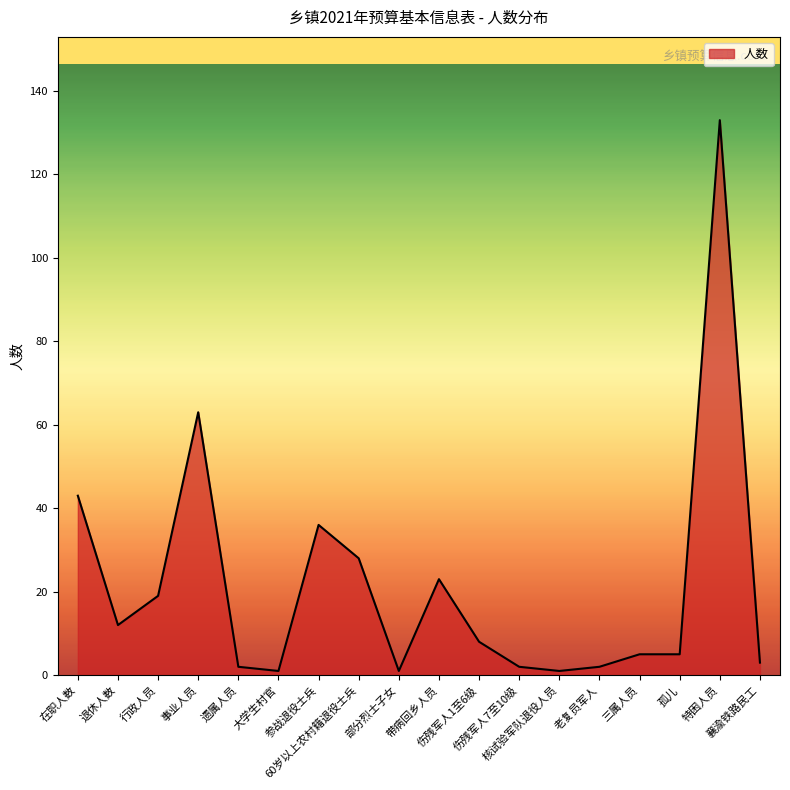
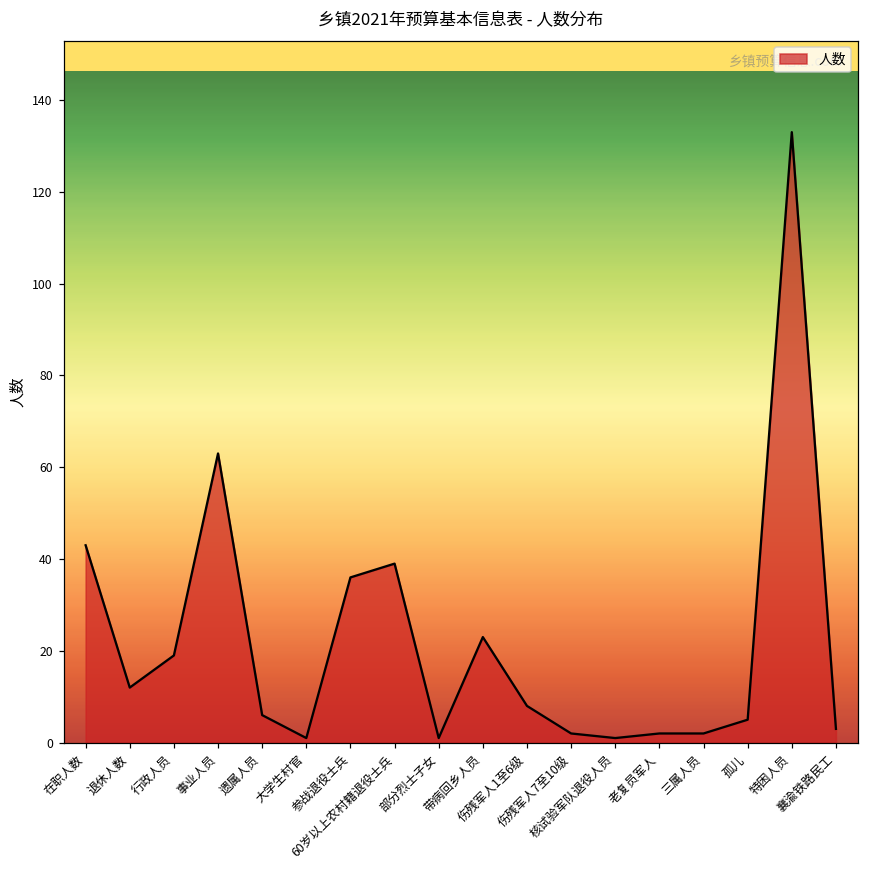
  {
    "在职人数": 43,
    "退休人数": 12,
    "行政人员": 19,
    "事业人员": 63,
-   "遗属人员": 2,
+   "遗属人员": 6,
    "大学生村官": 1,
    "参战退役士兵": 36,
-   "60岁以上农村籍退役士兵": 28,
+   "60岁以上农村籍退役士兵": 39,
    "部分烈士子女": 1,
    "带病回乡人员": 23,
    "伤残军人1至6级": 8,
    "伤残军人7至10级": 2,
    "核试验军队退役人员": 1,
    "老复员军人": 2,
-   "三属人员": 5,
+   "三属人员": 2,
    "孤儿": 5,
    "特困人员": 133,
    "襄渝铁路民工": 3
  }
